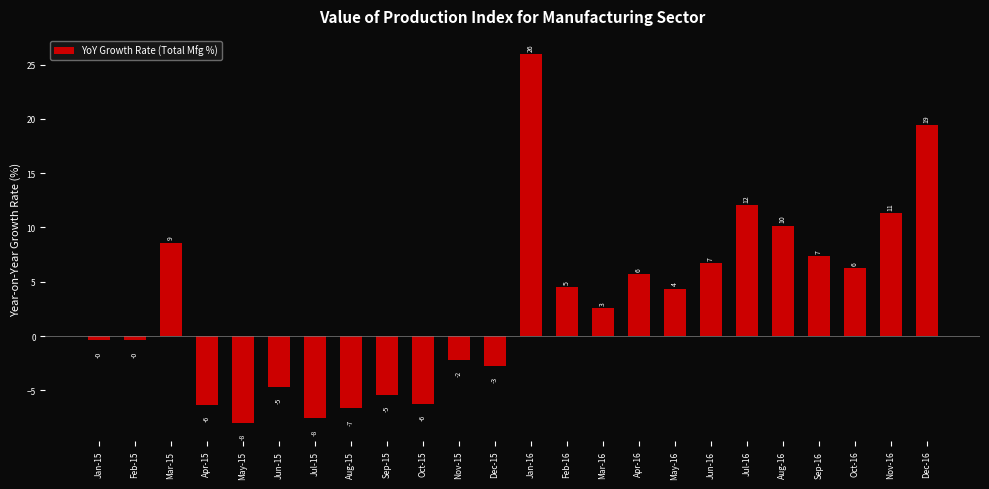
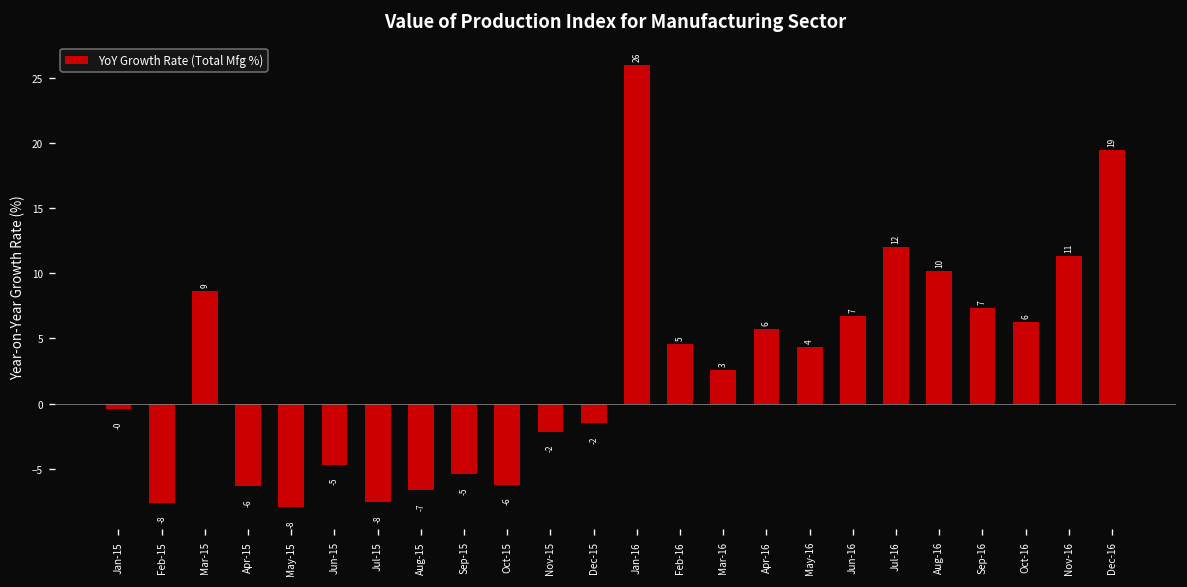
  {
    "Jan-15": -0,
-   "Feb-15": -0,
+   "Feb-15": -8,
    "Mar-15": 9,
    "Apr-15": -6,
    "May-15": -8,
    "Jun-15": -5,
    "Jul-15": -8,
    "Aug-15": -7,
    "Sep-15": -5,
    "Oct-15": -6,
    "Nov-15": -2,
-   "Dec-15": -3,
+   "Dec-15": -2,
    "Jan-16": 26,
    "Feb-16": 5,
    "Mar-16": 3,
    "Apr-16": 6,
    "May-16": 4,
    "Jun-16": 7,
    "Jul-16": 12,
    "Aug-16": 10,
    "Sep-16": 7,
    "Oct-16": 6,
    "Nov-16": 11,
    "Dec-16": 19
  }
